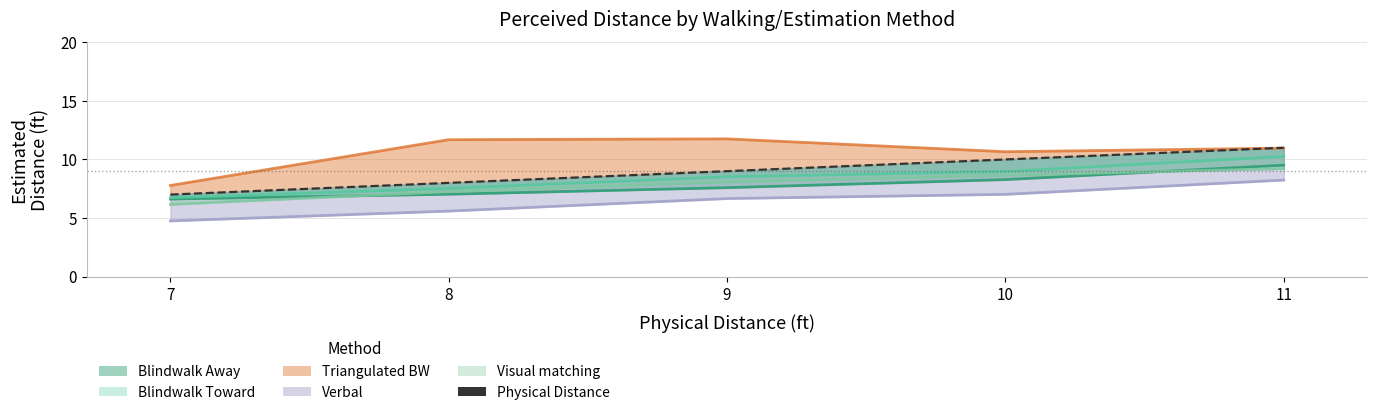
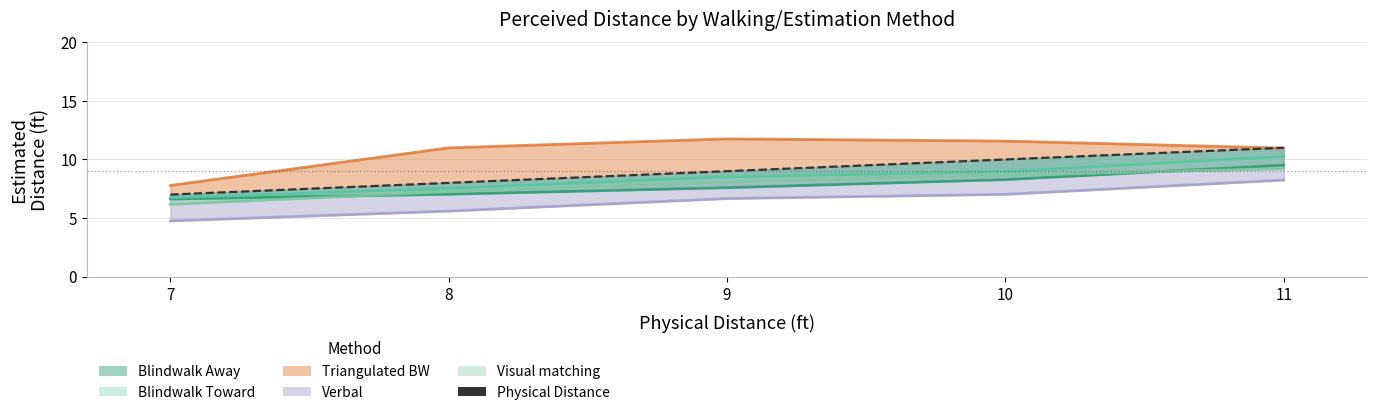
  {
    "Triangulated BW": {
      "7": 7.8,
-     "8": 11.7,
+     "8": 11.0,
      "9": 11.8,
-     "10": 10.7
+     "10": 11.6
    }
  }
